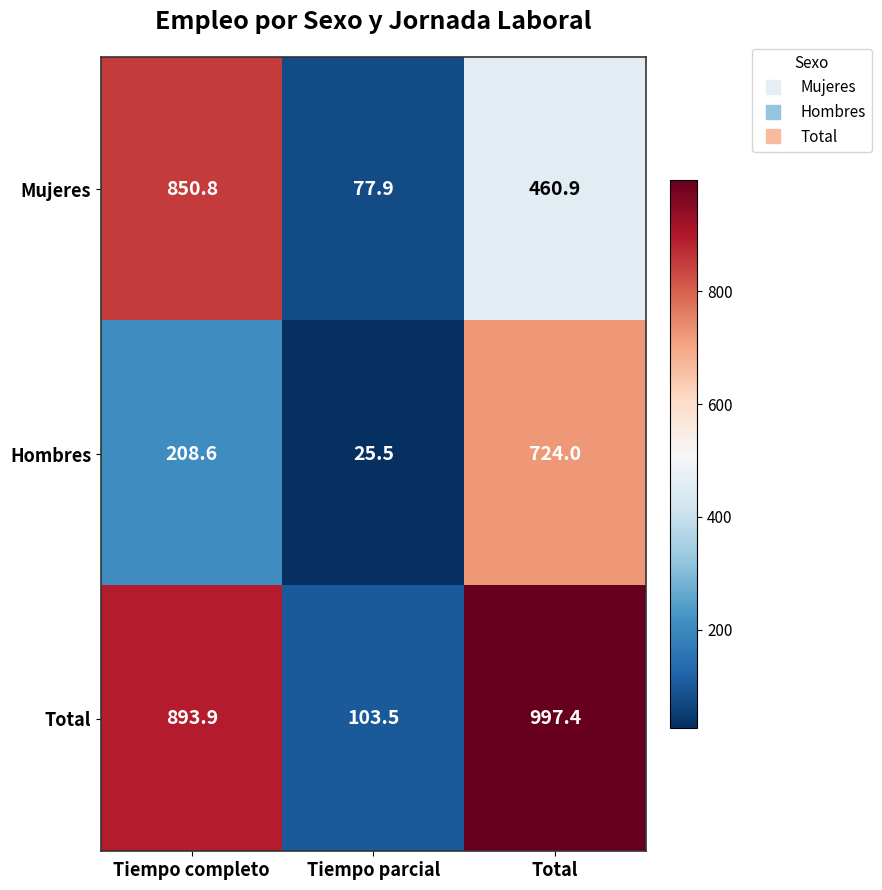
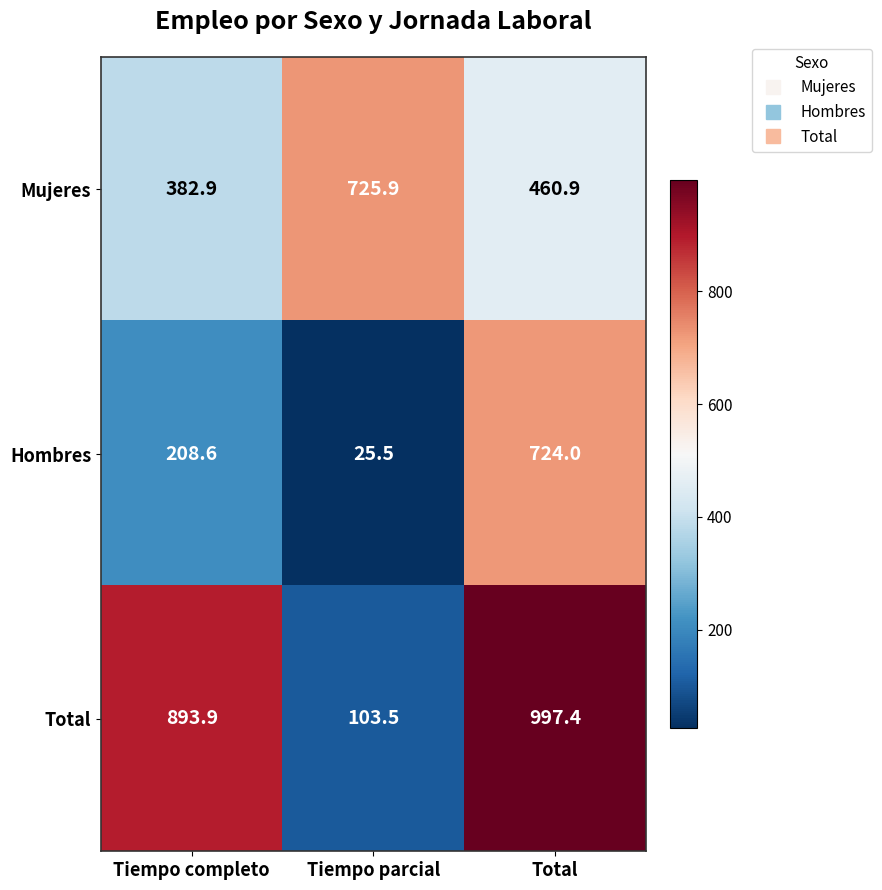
  {
    "Mujeres": {
-     "Tiempo completo": 850.8,
-     "Tiempo parcial": 77.9,
+     "Tiempo completo": 382.9,
+     "Tiempo parcial": 725.9,
      "Total": 460.9
    },
    "Hombres": {
      "Tiempo completo": 208.6,
      "Tiempo parcial": 25.5,
      "Total": 724.0
    },
    "Total": {
      "Tiempo completo": 893.9,
      "Tiempo parcial": 103.5,
      "Total": 997.4
    }
  }
